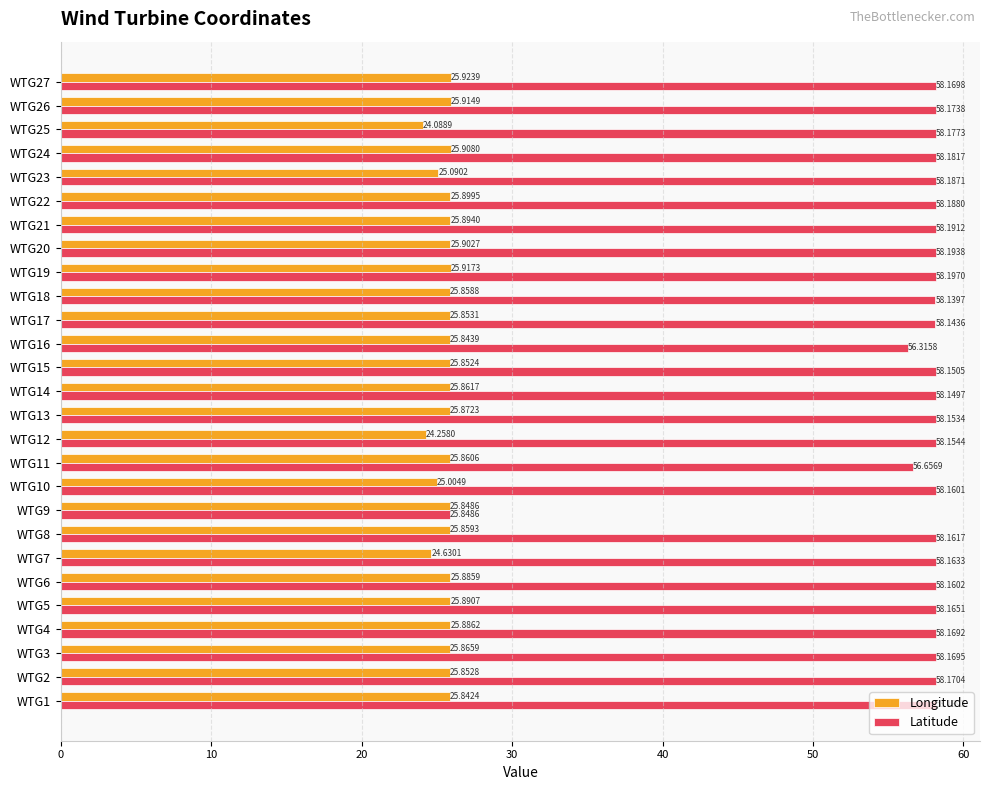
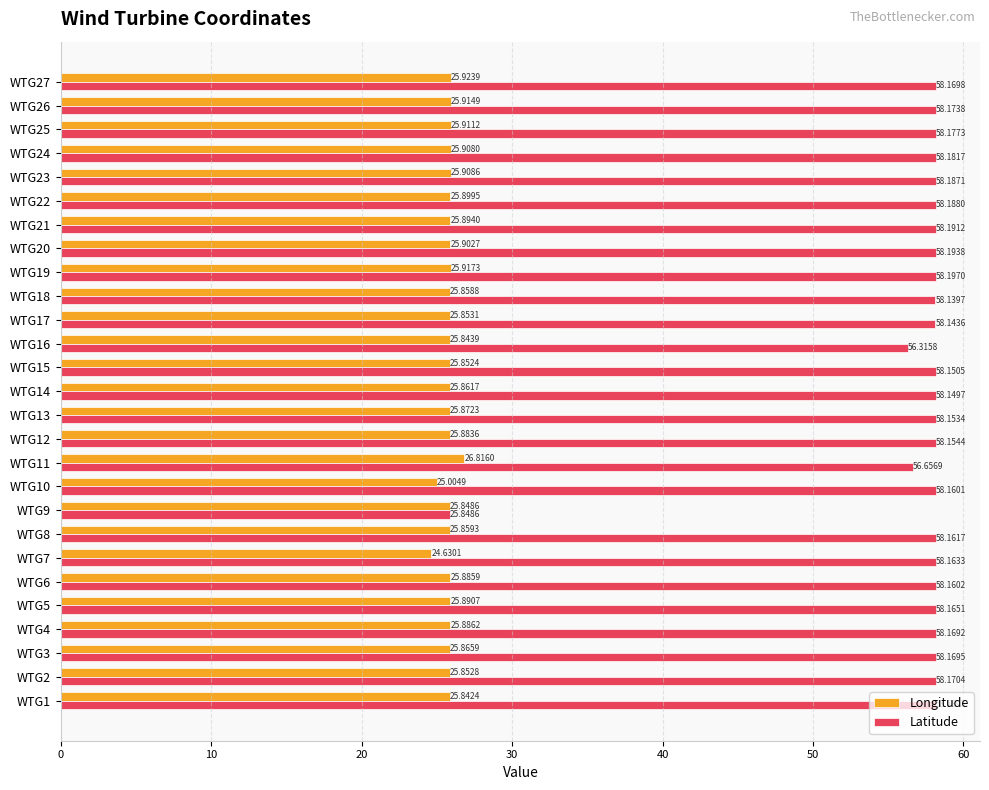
  {
    "Longitude": {
      "WTG27": 25.9239,
      "WTG26": 25.9149,
-     "WTG25": 24.0889,
+     "WTG25": 25.9112,
      "WTG24": 25.9080,
-     "WTG23": 25.0902,
+     "WTG23": 25.9086,
      "WTG22": 25.8995,
      "WTG21": 25.8940,
      "WTG20": 25.9027,
      "WTG19": 25.9173,
      "WTG18": 25.8588,
      "WTG17": 25.8531,
      "WTG16": 25.8439,
      "WTG15": 25.8524,
      "WTG14": 25.8617,
      "WTG13": 25.8723,
-     "WTG12": 24.2580,
-     "WTG11": 25.8606,
+     "WTG12": 25.8836,
+     "WTG11": 26.8160,
      "WTG10": 25.0049,
      "WTG9": 25.8486,
      "WTG8": 25.8593,
      "WTG7": 24.6301,
      "WTG6": 25.8859,
      "WTG5": 25.8907,
      "WTG4": 25.8862,
      "WTG3": 25.8659,
      "WTG2": 25.8528,
      "WTG1": 25.8424
    },
    "Latitude": {
      "WTG27": 58.1698,
      "WTG26": 58.1738,
      "WTG25": 58.1773,
      "WTG24": 58.1817,
      "WTG23": 58.1871,
      "WTG22": 58.1880,
      "WTG21": 58.1912,
      "WTG20": 58.1938,
      "WTG19": 58.1970,
      "WTG18": 58.1397,
      "WTG17": 58.1436,
      "WTG16": 56.3158,
      "WTG15": 58.1505,
      "WTG14": 58.1497,
      "WTG13": 58.1534,
      "WTG12": 58.1544,
      "WTG11": 56.6569,
      "WTG10": 58.1601,
      "WTG9": 25.8486,
      "WTG8": 58.1617,
      "WTG7": 58.1633,
      "WTG6": 58.1602,
      "WTG5": 58.1651,
      "WTG4": 58.1692,
      "WTG3": 58.1695,
      "WTG2": 58.1704
    }
  }
